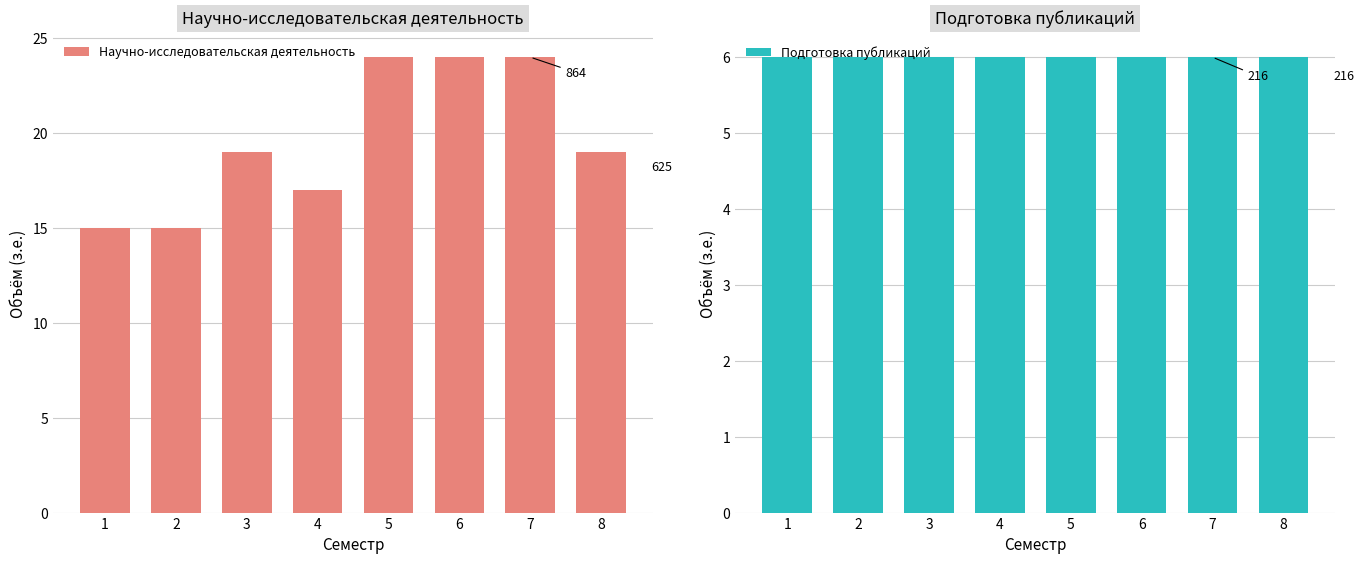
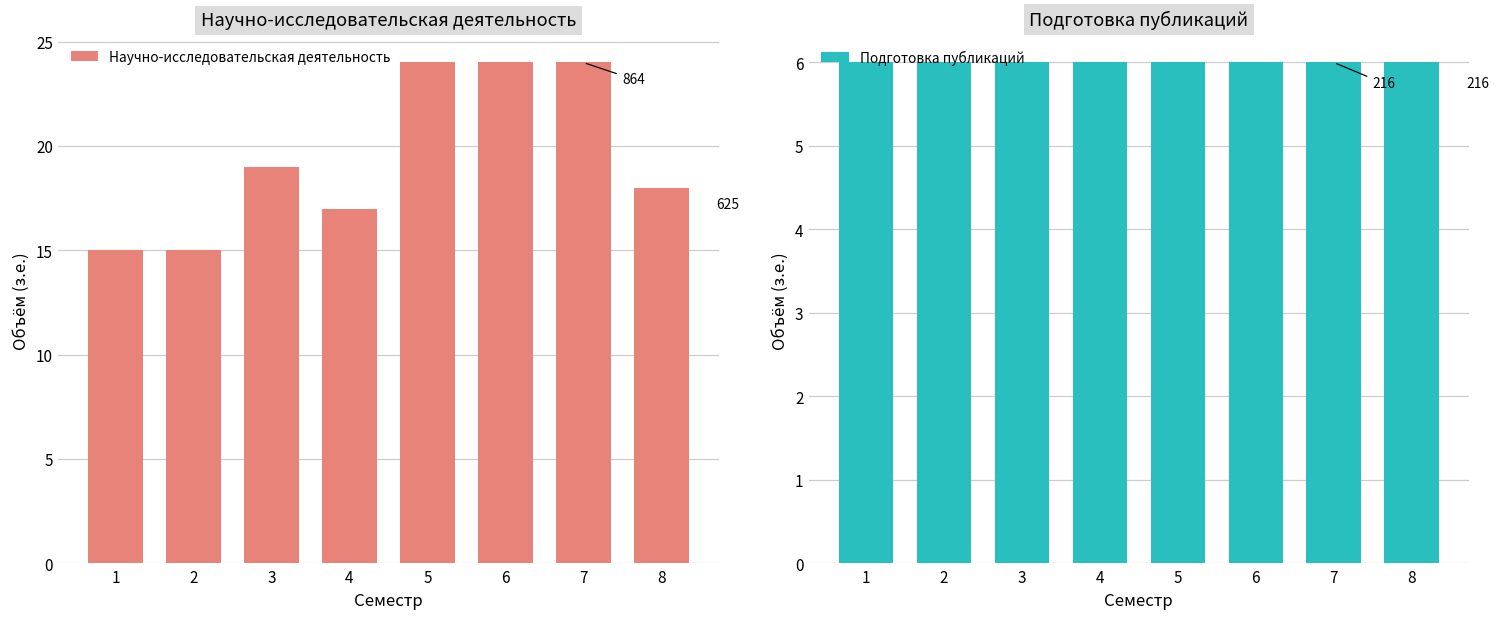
  {
    "Научно-исследовательская деятельность": {
      "1": 15,
      "2": 15,
      "3": 19,
      "4": 17,
      "5": 24,
      "6": 24,
-     "8": 19
+     "8": 18
    },
    "Подготовка публикаций": {
      "1": 6.0,
      "2": 6.0,
      "3": 6.0,
      "4": 6.0,
      "5": 6.0,
      "6": 6.0,
      "8": 6.0
    }
  }
